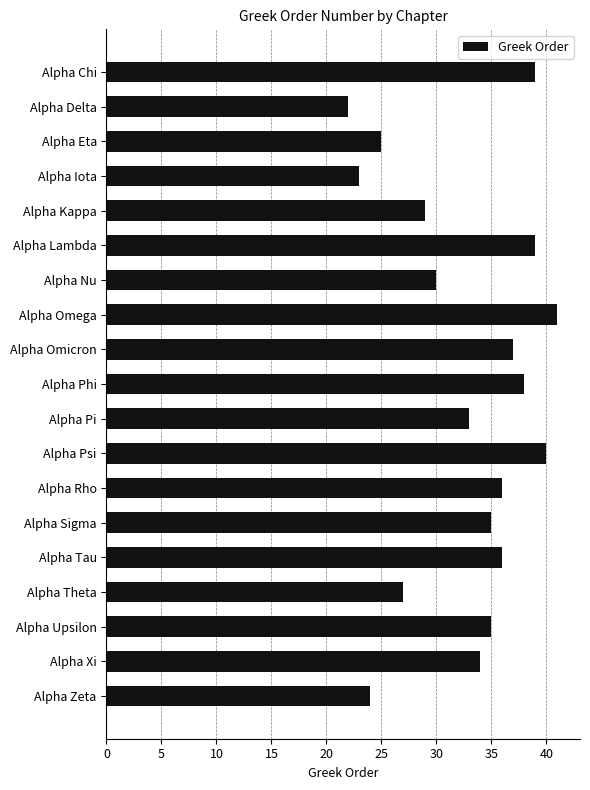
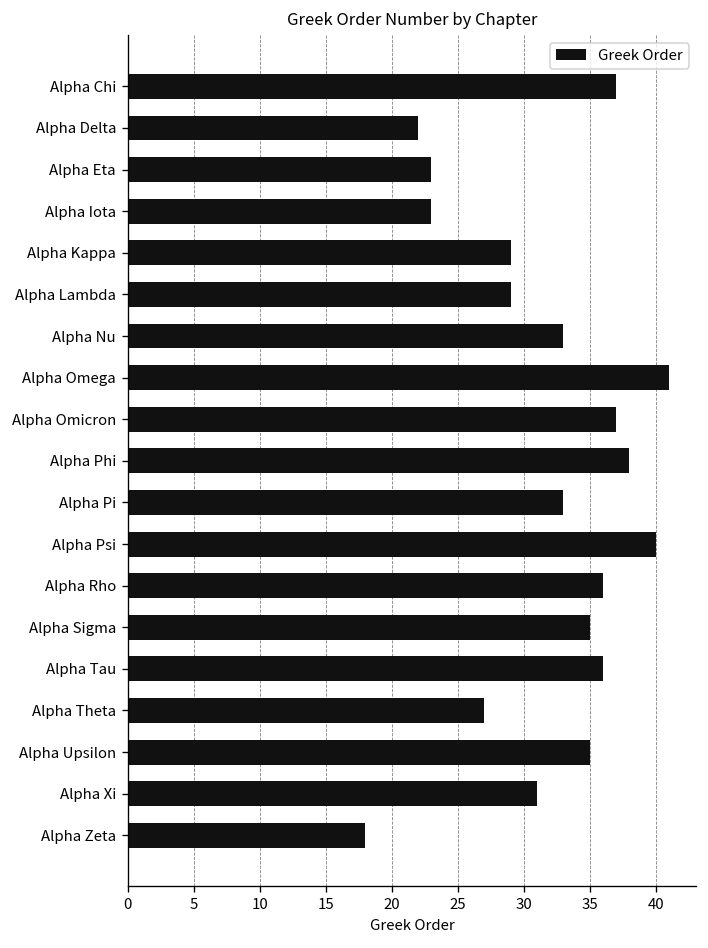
  {
-   "Alpha Chi": 39,
+   "Alpha Chi": 37,
    "Alpha Delta": 22,
-   "Alpha Eta": 25,
+   "Alpha Eta": 23,
    "Alpha Iota": 23,
    "Alpha Kappa": 29,
-   "Alpha Lambda": 39,
-   "Alpha Nu": 30,
+   "Alpha Lambda": 29,
+   "Alpha Nu": 33,
    "Alpha Omega": 41,
    "Alpha Omicron": 37,
    "Alpha Phi": 38,
    "Alpha Pi": 33,
    "Alpha Psi": 40,
    "Alpha Rho": 36,
    "Alpha Sigma": 35,
    "Alpha Tau": 36,
    "Alpha Theta": 27,
    "Alpha Upsilon": 35,
-   "Alpha Xi": 34,
-   "Alpha Zeta": 24
+   "Alpha Xi": 31,
+   "Alpha Zeta": 18
  }
